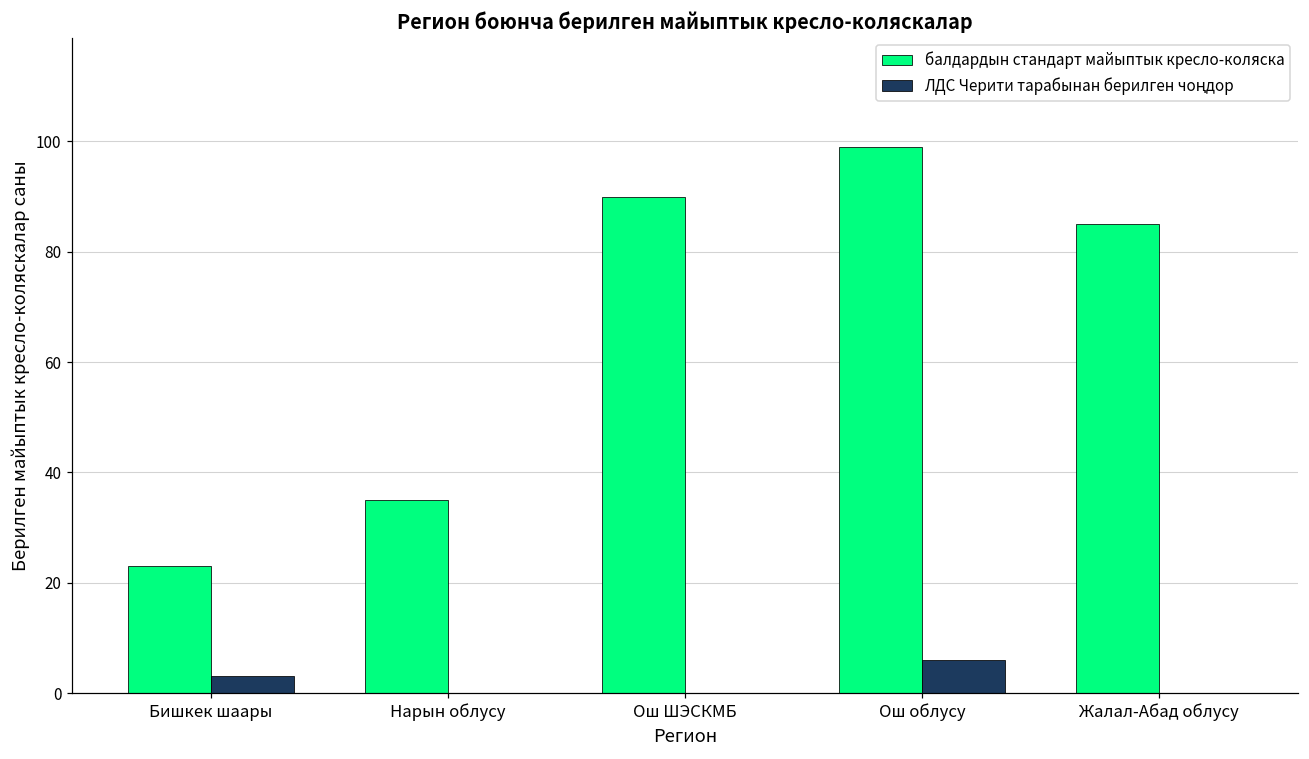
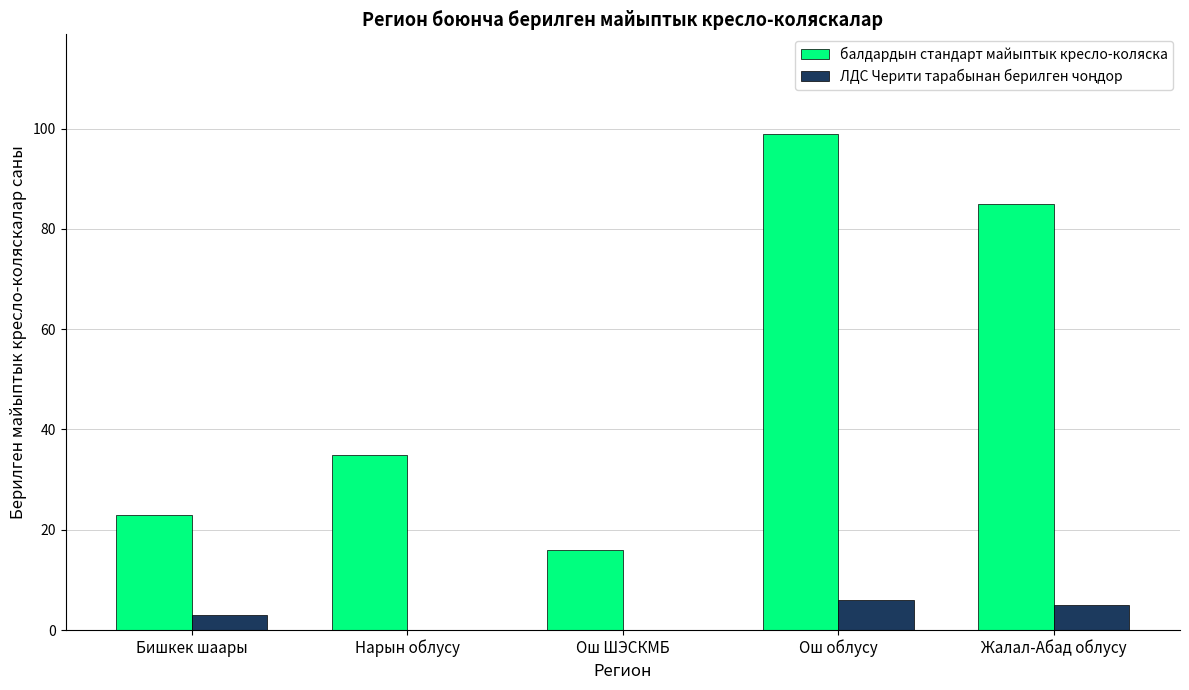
  {
    "балдардын стандарт майыптык кресло-коляска": {
      "Бишкек шаары": 23,
      "Нарын облусу": 35,
-     "Ош ШЭСКМБ": 90,
+     "Ош ШЭСКМБ": 16,
      "Ош облусу": 99,
      "Жалал-Абад облусу": 85
    },
    "ЛДС Черити тарабынан берилген чоңдор": {
      "Бишкек шаары": 3,
      "Нарын облусу": 0,
      "Ош ШЭСКМБ": 0,
      "Ош облусу": 6,
-     "Жалал-Абад облусу": 0
+     "Жалал-Абад облусу": 5
    }
  }
